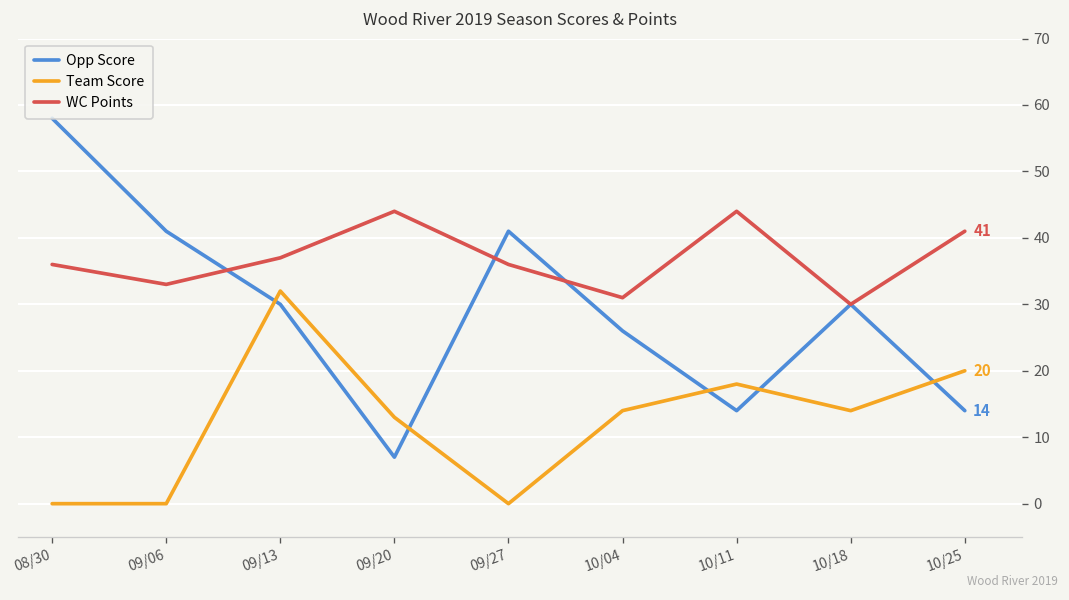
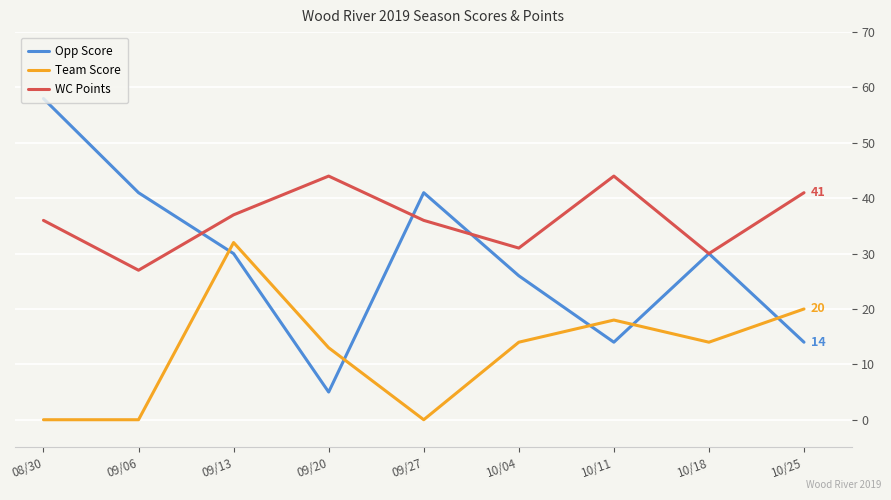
  {
    "Opp Score": {
      "09/06": 41,
      "09/13": 30,
-     "09/20": 7,
+     "09/20": 5,
      "09/27": 41,
      "10/04": 26,
      "10/11": 14
    },
    "Team Score": {
      "10/25": 20
    },
    "WC Points": {
      "08/30": 36,
-     "09/06": 33,
+     "09/06": 27,
      "09/13": 37,
      "09/20": 44,
      "09/27": 36,
      "10/04": 31,
      "10/11": 44
    }
  }
